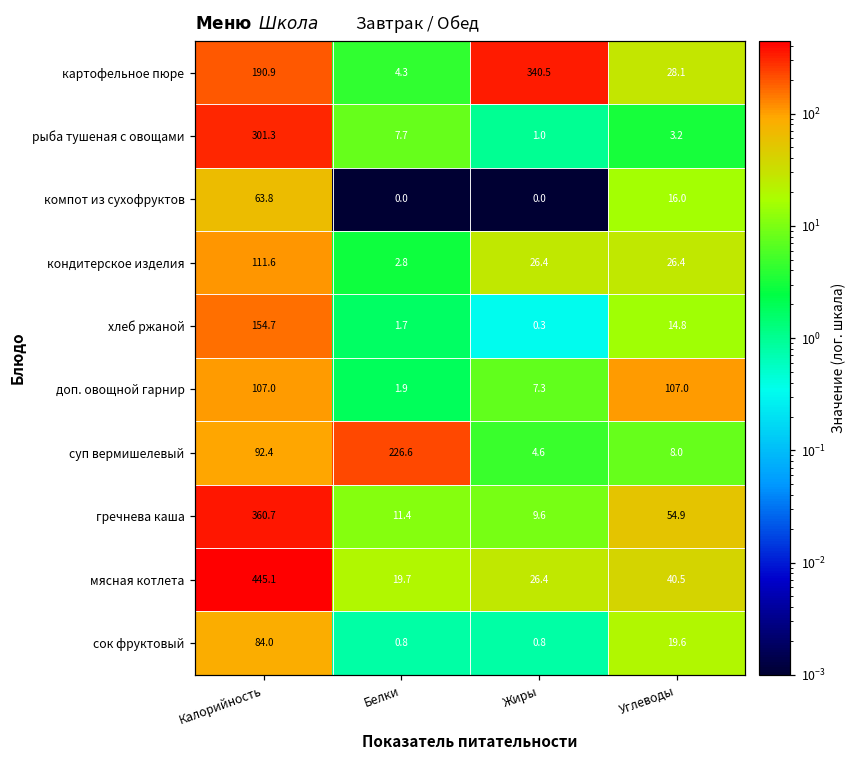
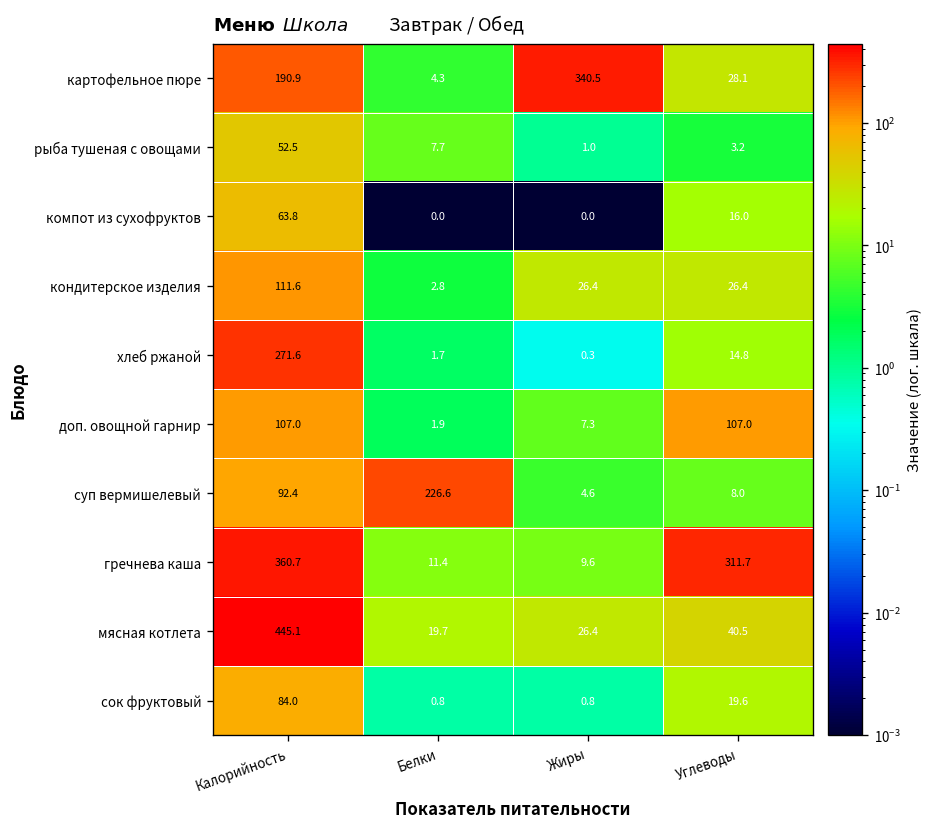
  {
    "картофельное пюре": {
      "Калорийность": 190.9,
      "Белки": 4.3,
      "Жиры": 340.5,
      "Углеводы": 28.1
    },
    "рыба тушеная с овощами": {
-     "Калорийность": 301.3,
+     "Калорийность": 52.5,
      "Белки": 7.7,
      "Жиры": 1.0,
      "Углеводы": 3.2
    },
    "компот из сухофруктов": {
      "Калорийность": 63.8,
      "Белки": 0.0,
      "Жиры": 0.0,
      "Углеводы": 16.0
    },
    "кондитерское изделия": {
      "Калорийность": 111.6,
      "Белки": 2.8,
      "Жиры": 26.4,
      "Углеводы": 26.4
    },
    "хлеб ржаной": {
-     "Калорийность": 154.7,
+     "Калорийность": 271.6,
      "Белки": 1.7,
      "Жиры": 0.3,
      "Углеводы": 14.8
    },
    "доп. овощной гарнир": {
      "Калорийность": 107.0,
      "Белки": 1.9,
      "Жиры": 7.3,
      "Углеводы": 107.0
    },
    "суп вермишелевый": {
      "Калорийность": 92.4,
      "Белки": 226.6,
      "Жиры": 4.6,
      "Углеводы": 8.0
    },
    "гречнева каша": {
      "Калорийность": 360.7,
      "Белки": 11.4,
      "Жиры": 9.6,
-     "Углеводы": 54.9
+     "Углеводы": 311.7
    },
    "мясная котлета": {
      "Калорийность": 445.1,
      "Белки": 19.7,
      "Жиры": 26.4,
      "Углеводы": 40.5
    },
    "сок фруктовый": {
      "Калорийность": 84.0,
      "Белки": 0.8,
      "Жиры": 0.8,
      "Углеводы": 19.6
    }
  }
